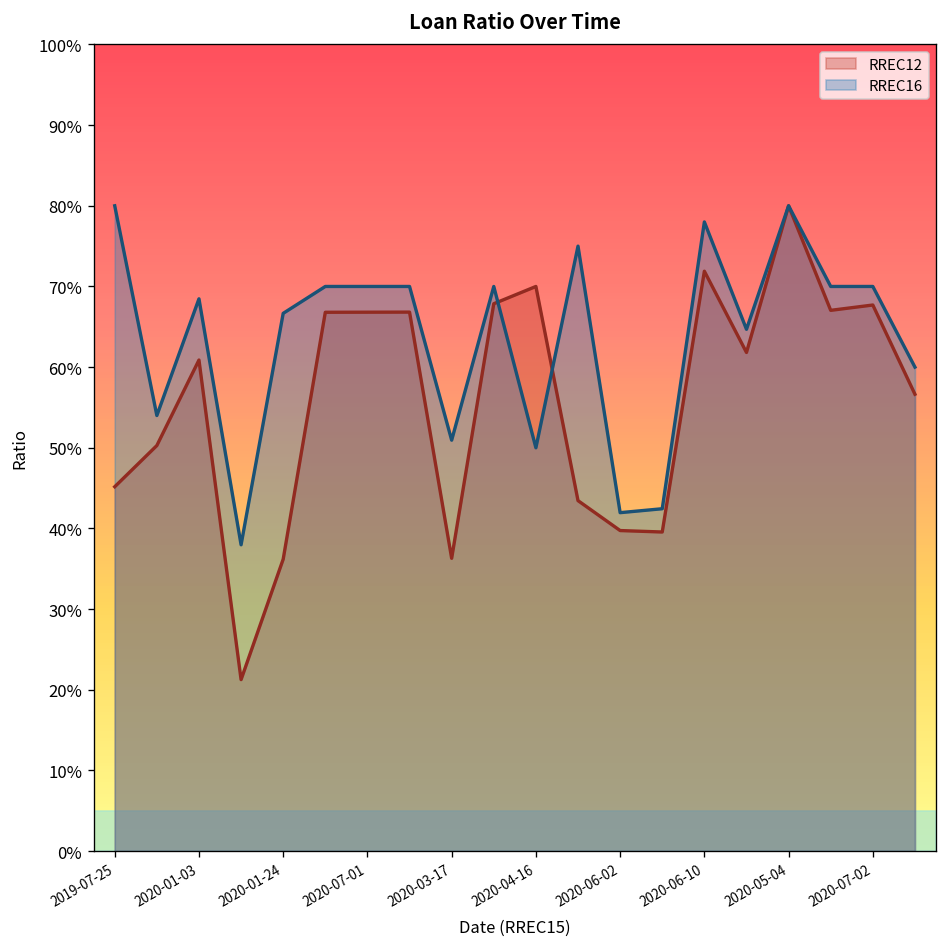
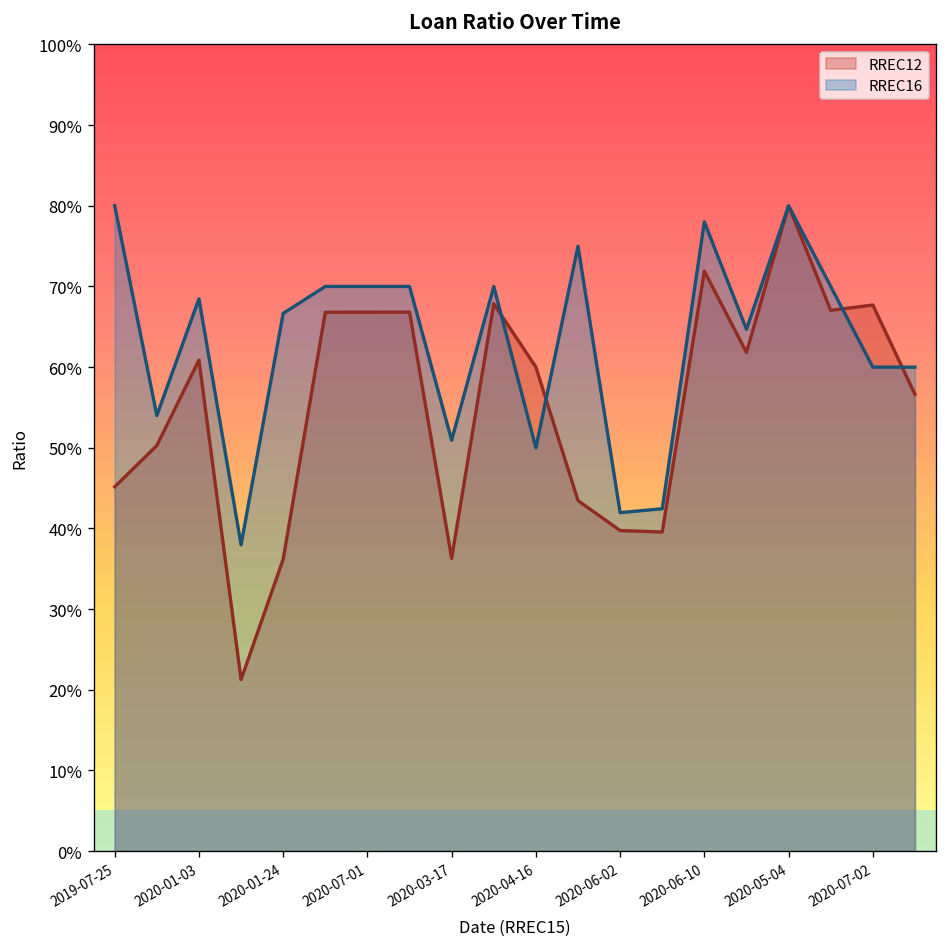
  {
    "RREC12": {
      "2019-07-25": "45%",
      "2020-01-03": "61%",
      "2020-01-24": "36%",
      "2020-03-17": "36%",
-     "2020-04-16": "70%",
+     "2020-04-16": "60%",
      "2020-06-10": "72%",
      "2020-07-02": "68%"
    },
    "RREC16": {
      "2019-07-25": "80%",
      "2020-01-03": "68%",
      "2020-01-24": "67%",
      "2020-03-17": "51%",
      "2020-04-16": "50%",
      "2020-06-10": "78%",
-     "2020-07-02": "70%"
+     "2020-07-02": "60%"
    }
  }
